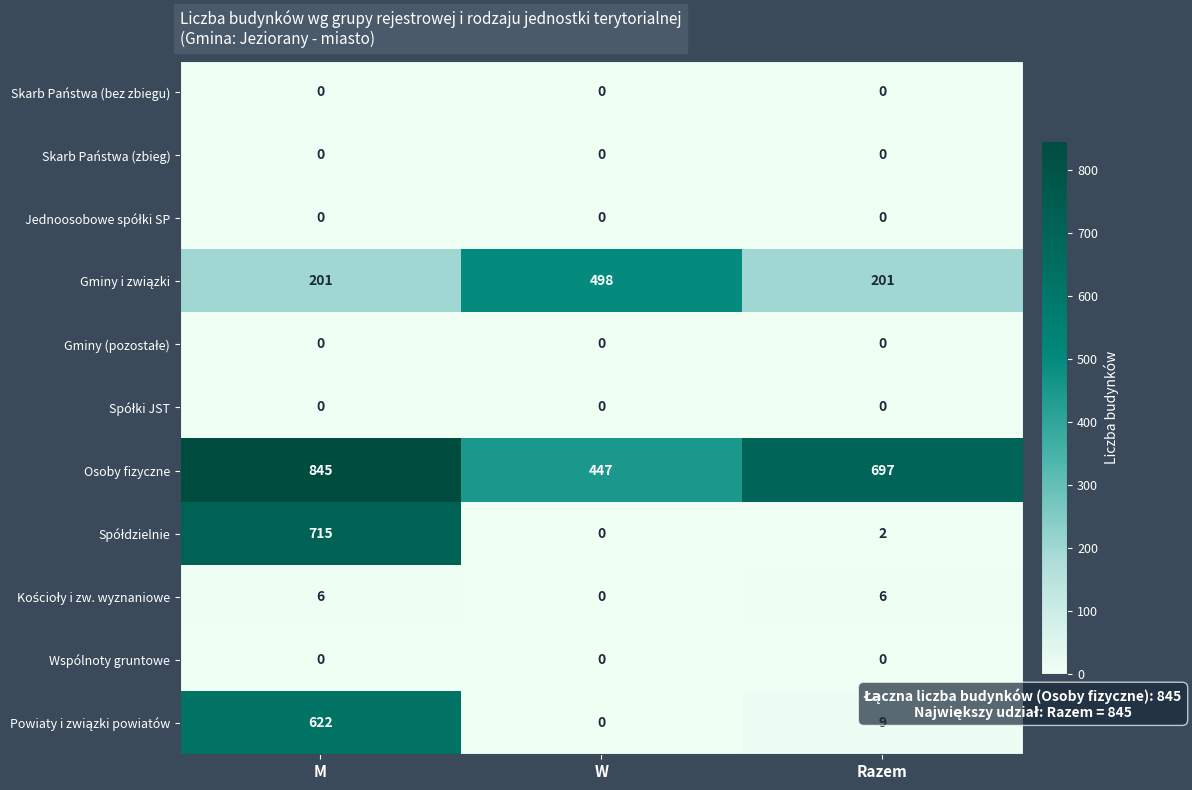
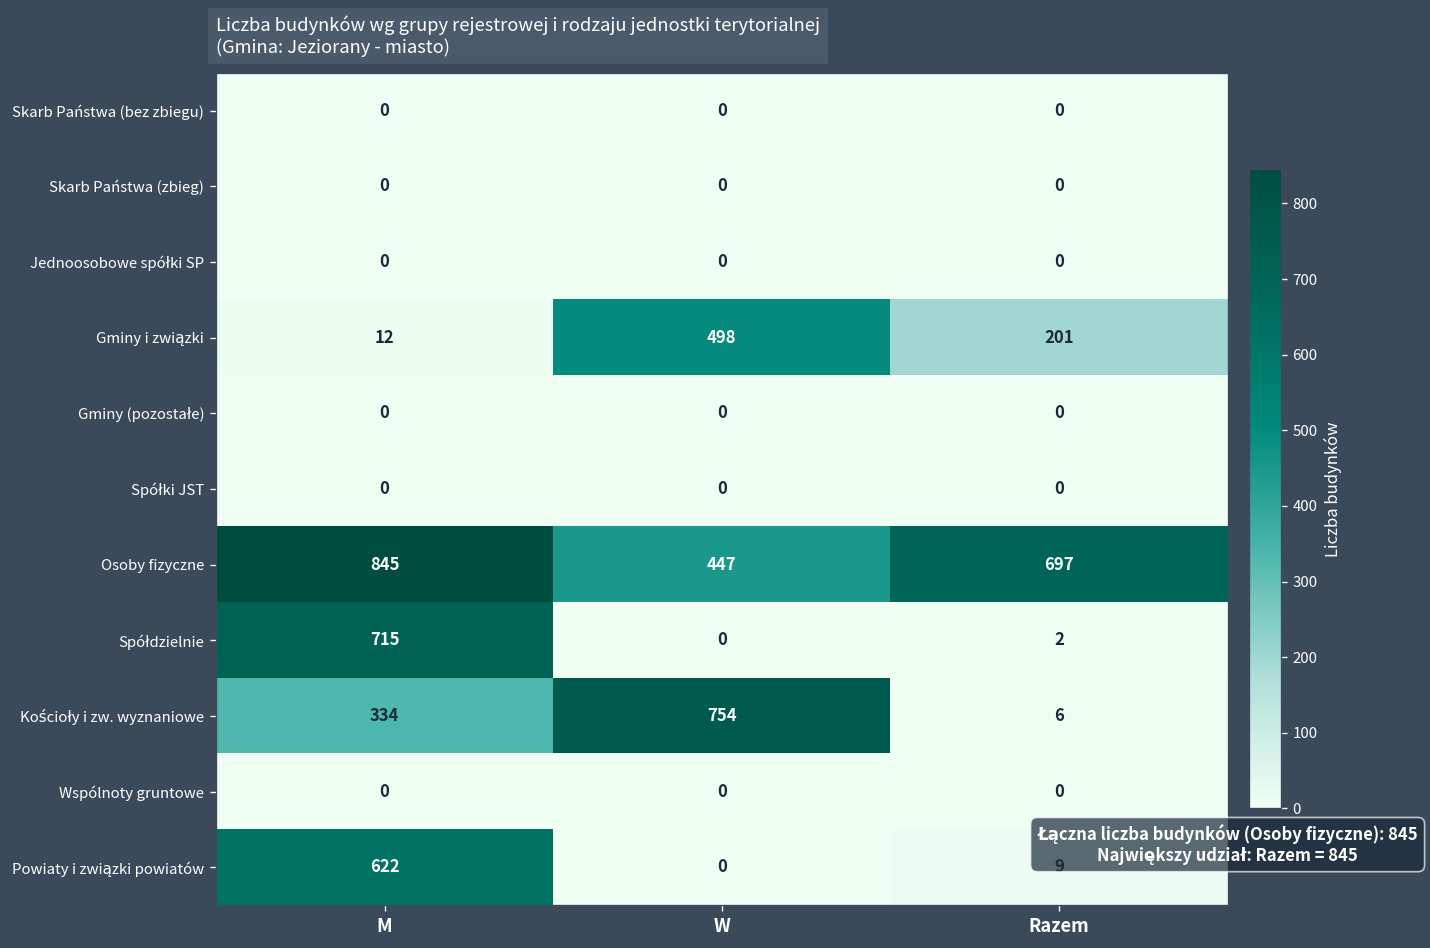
  {
    "Skarb Państwa (bez zbiegu)": {
      "M": 0,
      "W": 0,
      "Razem": 0
    },
    "Skarb Państwa (zbieg)": {
      "M": 0,
      "W": 0,
      "Razem": 0
    },
    "Jednoosobowe spółki SP": {
      "M": 0,
      "W": 0,
      "Razem": 0
    },
    "Gminy i związki": {
-     "M": 201,
+     "M": 12,
      "W": 498,
      "Razem": 201
    },
    "Gminy (pozostałe)": {
      "M": 0,
      "W": 0,
      "Razem": 0
    },
    "Spółki JST": {
      "M": 0,
      "W": 0,
      "Razem": 0
    },
    "Osoby fizyczne": {
      "M": 845,
      "W": 447,
      "Razem": 697
    },
    "Spółdzielnie": {
      "M": 715,
      "W": 0,
      "Razem": 2
    },
    "Kościoły i zw. wyznaniowe": {
-     "M": 6,
-     "W": 0,
+     "M": 334,
+     "W": 754,
      "Razem": 6
    },
    "Wspólnoty gruntowe": {
      "M": 0,
      "W": 0,
      "Razem": 0
    },
    "Powiaty i związki powiatów": {
      "M": 622,
      "W": 0
    }
  }
